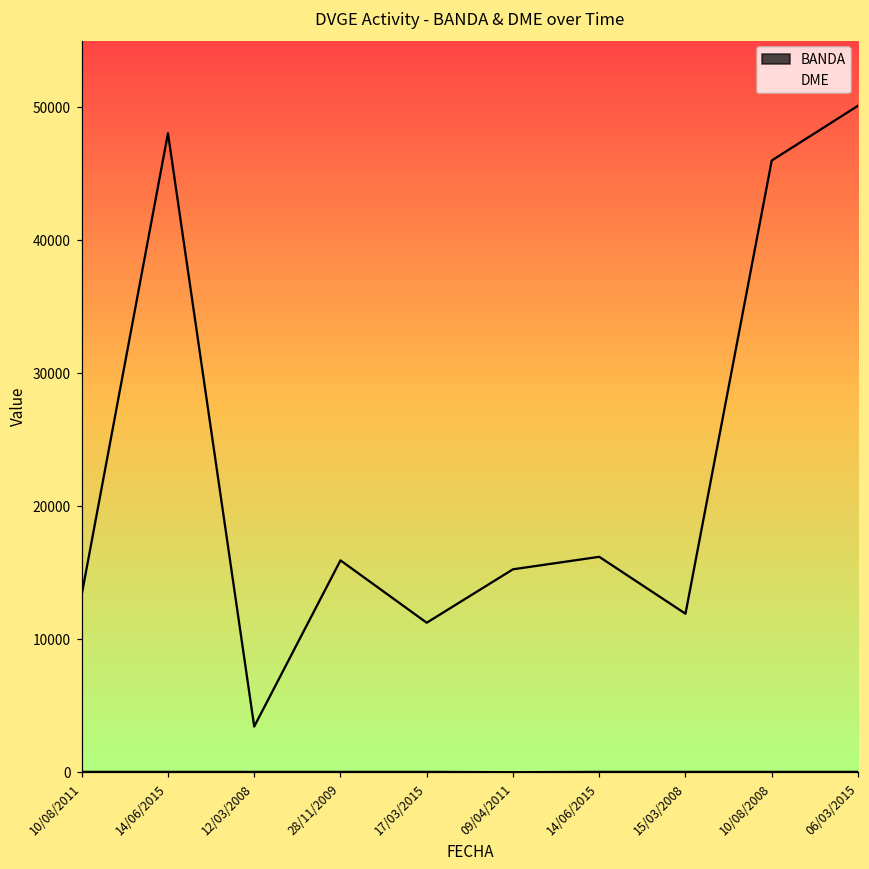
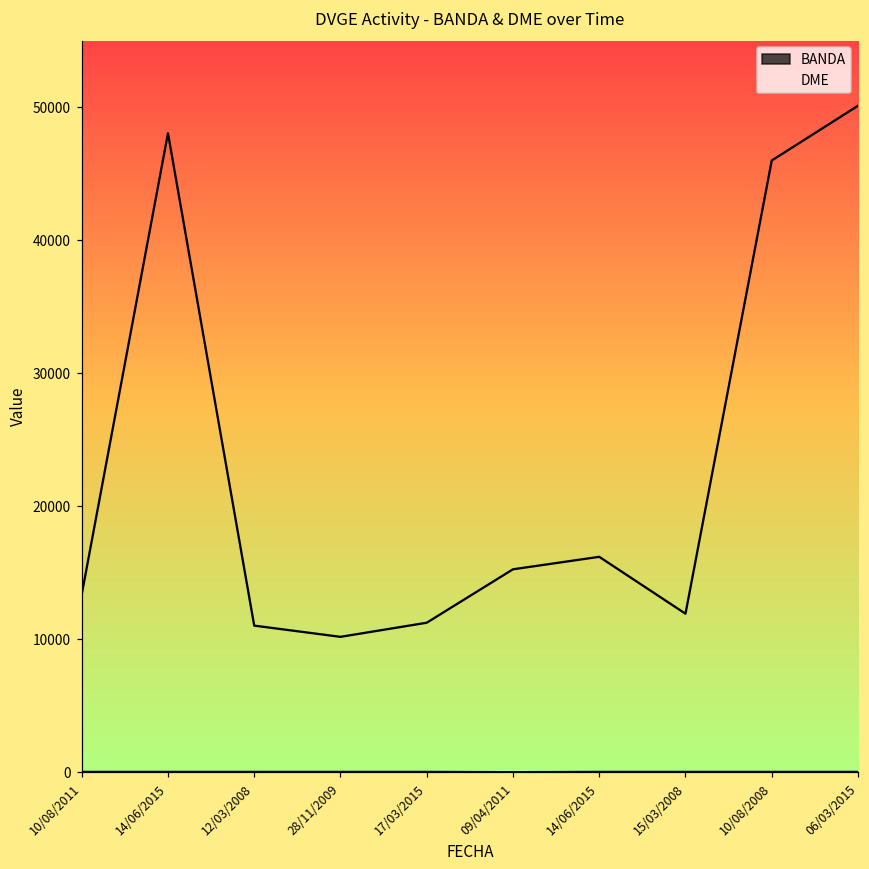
  {
    "BANDA": {
      "10/08/2011": 0,
      "12/03/2008": 0,
      "28/11/2009": 0,
      "17/03/2015": 0,
      "09/04/2011": 0,
      "15/03/2008": 0,
      "10/08/2008": 0,
      "06/03/2015": 0
    },
    "DME": {
      "10/08/2011": 13400,
-     "12/03/2008": 3400,
-     "28/11/2009": 15900,
+     "12/03/2008": 11000,
+     "28/11/2009": 10200,
      "17/03/2015": 11200,
      "09/04/2011": 15300,
      "15/03/2008": 11900,
      "10/08/2008": 46000,
      "06/03/2015": 50100
    }
  }
